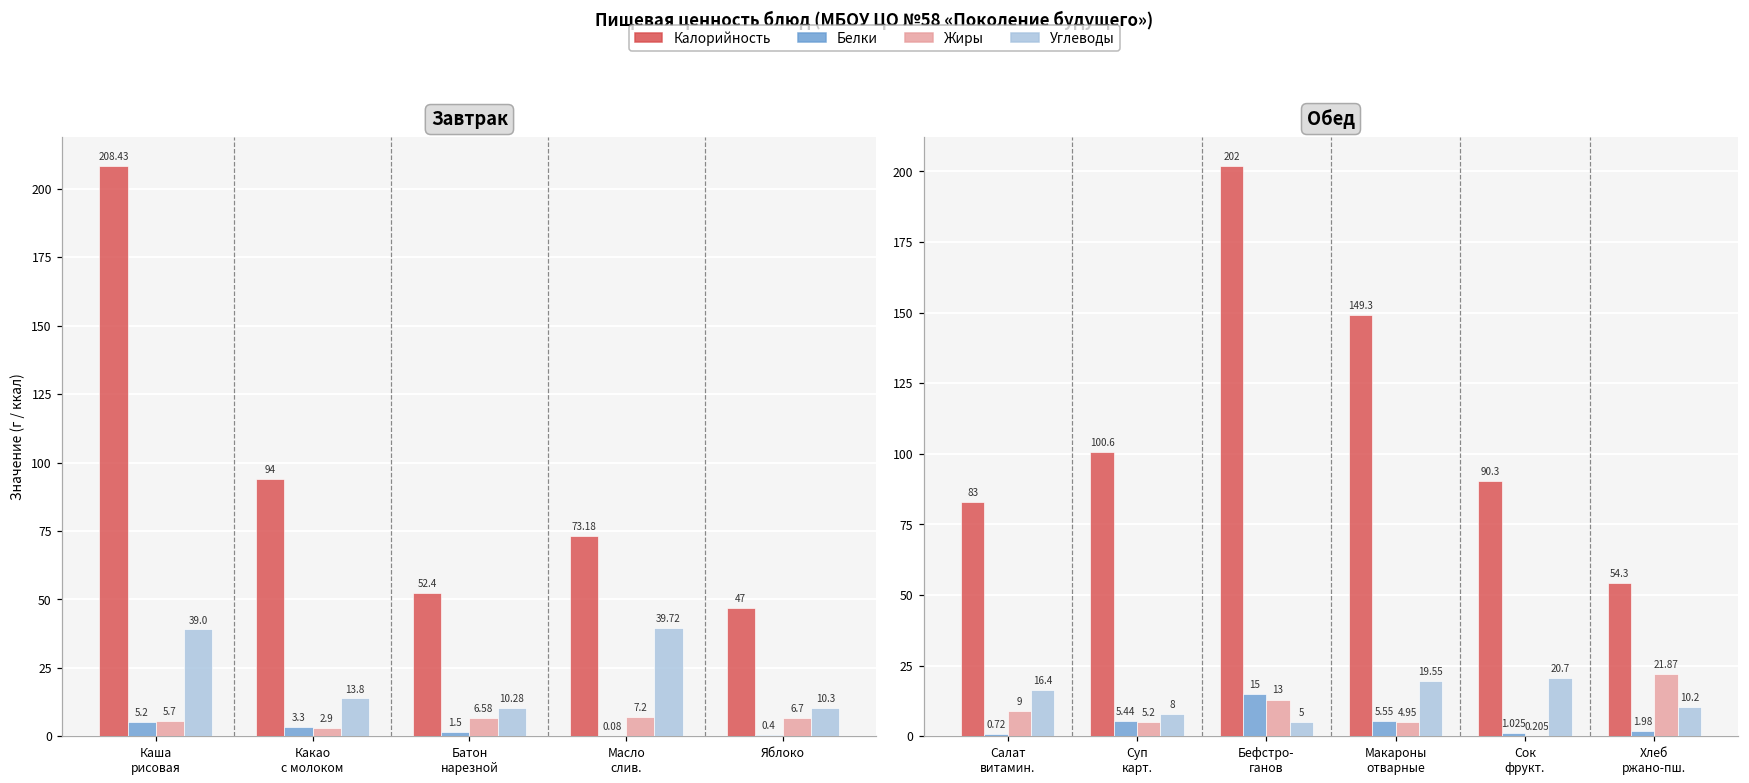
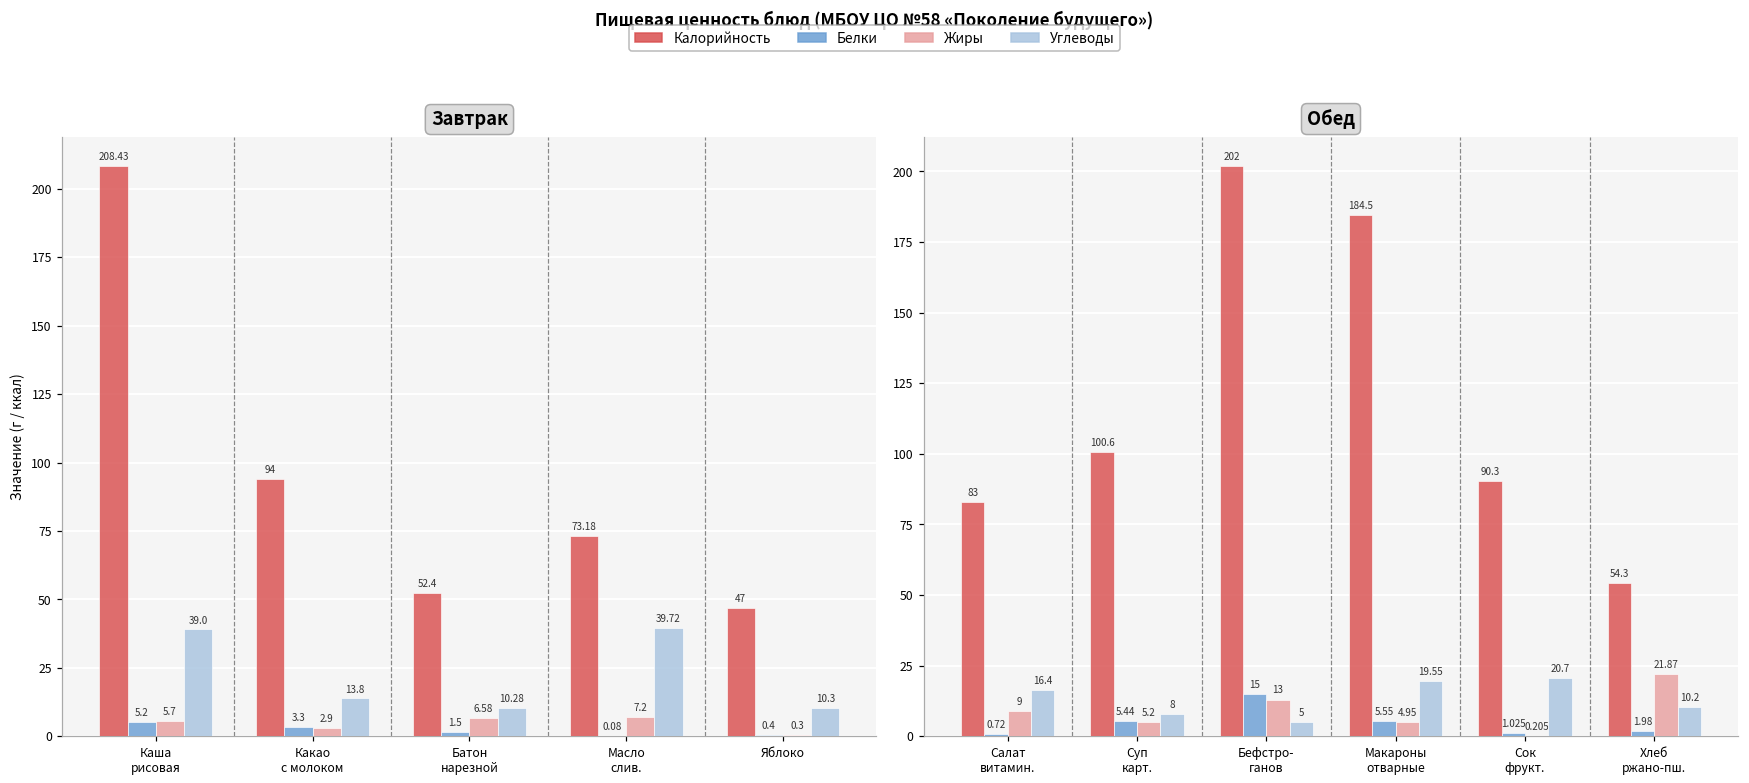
  {
    "Завтрак": {
      "Калорийность": {
        "Каша рисовая": 208.43,
        "Какао с молоком": 94,
        "Батон нарезной": 52.4,
        "Масло слив.": 73.18,
        "Яблоко": 47
      },
      "Белки": {
        "Каша рисовая": 5.2,
        "Какао с молоком": 3.3,
        "Батон нарезной": 1.5,
        "Масло слив.": 0.08,
        "Яблоко": 0.4
      },
      "Жиры": {
        "Каша рисовая": 5.7,
        "Какао с молоком": 2.9,
        "Батон нарезной": 6.58,
        "Масло слив.": 7.2,
-       "Яблоко": 6.7
+       "Яблоко": 0.3
      },
      "Углеводы": {
        "Каша рисовая": 39.0,
        "Какао с молоком": 13.8,
        "Батон нарезной": 10.28,
        "Масло слив.": 39.72,
        "Яблоко": 10.3
      }
    },
    "Обед": {
      "Калорийность": {
        "Салат витамин.": 83,
        "Суп карт.": 100.6,
        "Бефстро- ганов": 202,
-       "Макароны отварные": 149.3,
+       "Макароны отварные": 184.5,
        "Сок фрукт.": 90.3,
        "Хлеб ржано-пш.": 54.3
      },
      "Белки": {
        "Салат витамин.": 0.72,
        "Суп карт.": 5.44,
        "Бефстро- ганов": 15,
        "Макароны отварные": 5.55,
        "Сок фрукт.": 1.025,
        "Хлеб ржано-пш.": 1.98
      },
      "Жиры": {
        "Салат витамин.": 9,
        "Суп карт.": 5.2,
        "Бефстро- ганов": 13,
        "Макароны отварные": 4.95,
        "Сок фрукт.": 0.205,
        "Хлеб ржано-пш.": 21.87
      },
      "Углеводы": {
        "Салат витамин.": 16.4,
        "Суп карт.": 8,
        "Бефстро- ганов": 5,
        "Макароны отварные": 19.55,
        "Сок фрукт.": 20.7,
        "Хлеб ржано-пш.": 10.2
      }
    }
  }
